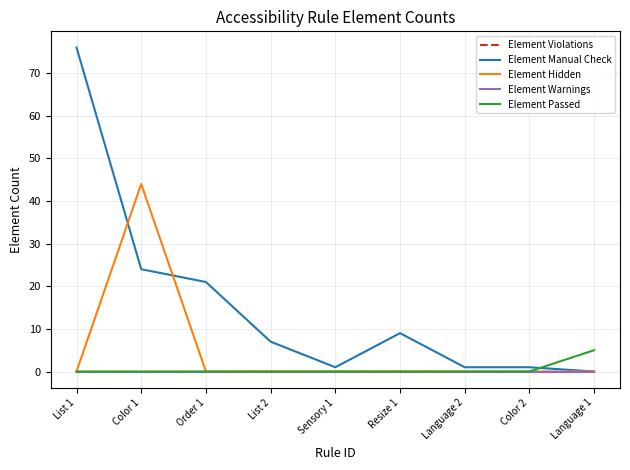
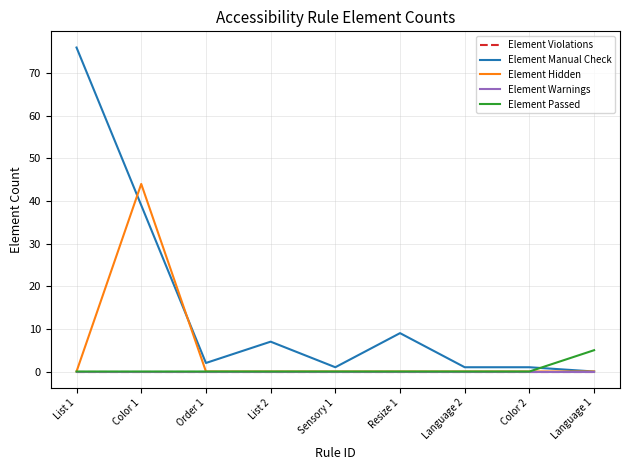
  {
    "Element Manual Check": {
      "List 1": 76,
-     "Color 1": 24,
-     "Order 1": 21,
+     "Color 1": 39,
+     "Order 1": 2,
      "List 2": 7,
      "Sensory 1": 1,
      "Resize 1": 9,
      "Language 2": 1,
      "Color 2": 1
    },
    "Element Hidden": {
      "Color 1": 44
    },
    "Element Passed": {
      "Language 1": 5
    }
  }
